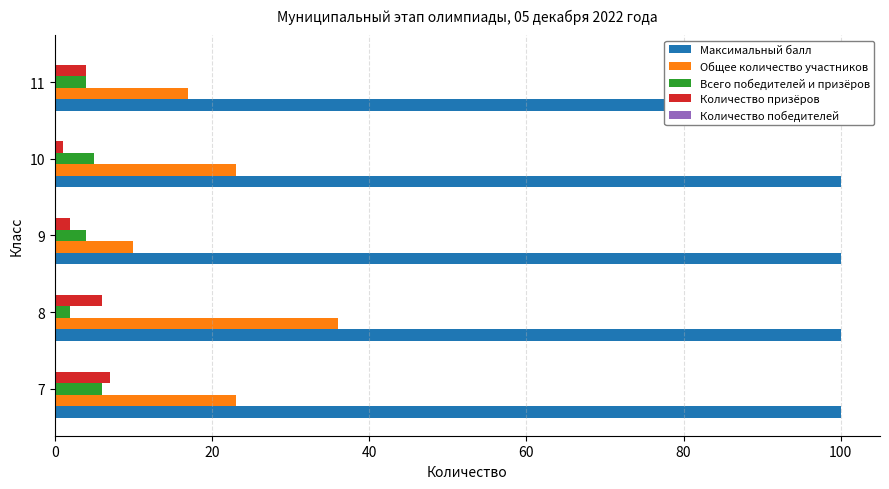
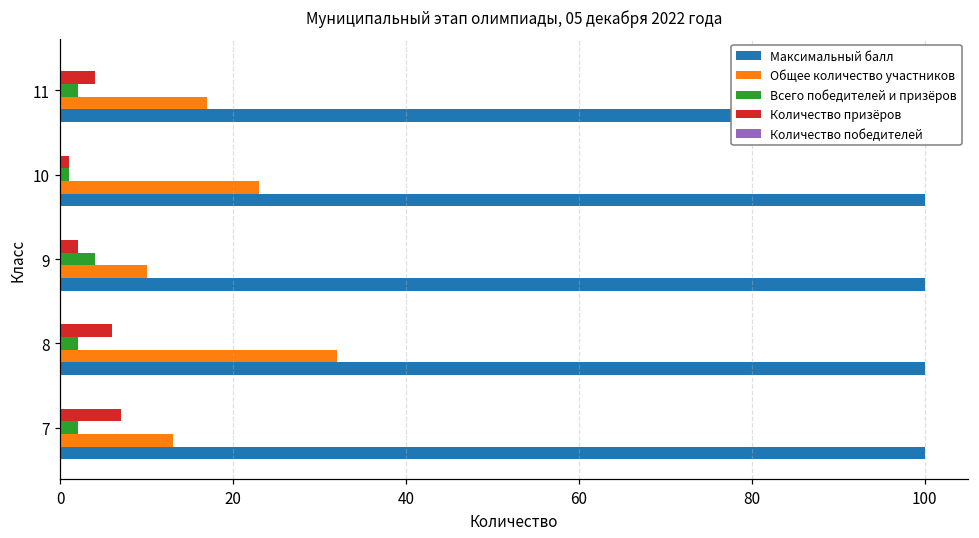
  {
    "Максимальный балл": {
      "10": 100,
      "9": 100,
      "8": 100,
      "7": 100
    },
    "Общее количество участников": {
      "11": 17,
      "10": 23,
      "9": 10,
-     "8": 36,
-     "7": 23
+     "8": 32,
+     "7": 13
    },
    "Всего победителей и призёров": {
-     "11": 4,
-     "10": 5,
+     "11": 2,
+     "10": 1,
      "9": 4,
      "8": 2,
-     "7": 6
+     "7": 2
    },
    "Количество призёров": {
      "11": 4,
      "10": 1,
      "9": 2,
      "8": 6,
      "7": 7
    },
    "Количество победителей": {
      "11": 0,
      "10": 0,
      "9": 0,
      "8": 0,
      "7": 0
    }
  }
